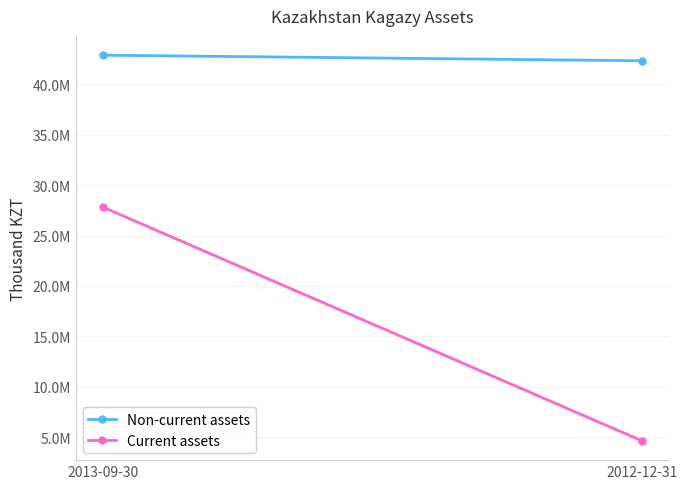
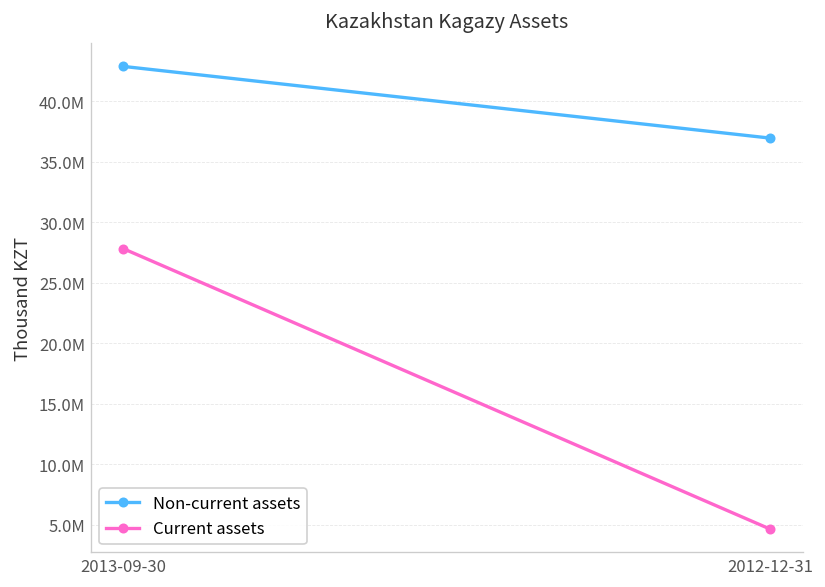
  {
    "Non-current assets": {
      "2013-09-30": 42900000,
-     "2012-12-31": 42300000
+     "2012-12-31": 37000000
    },
    "Current assets": {
      "2013-09-30": 27800000,
      "2012-12-31": 4600000
    }
  }
